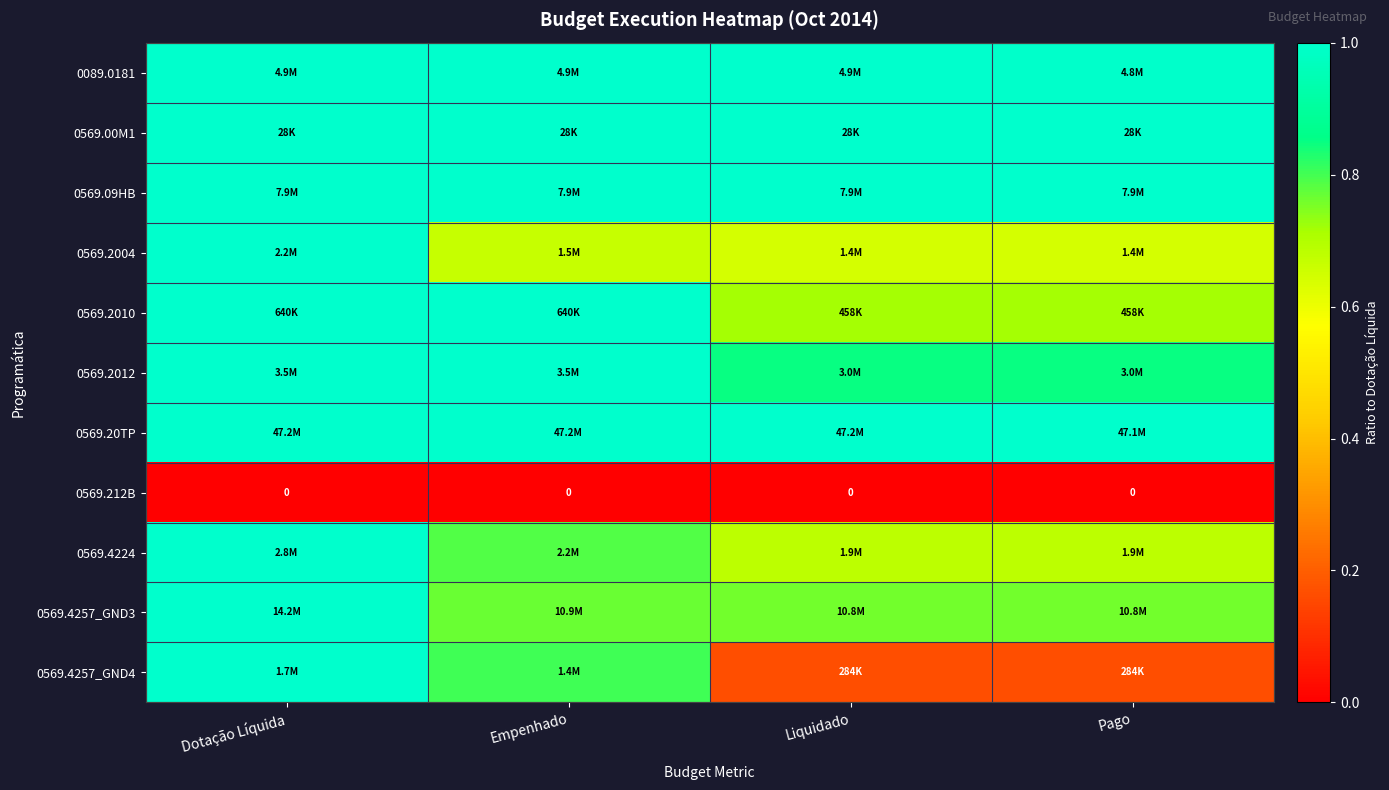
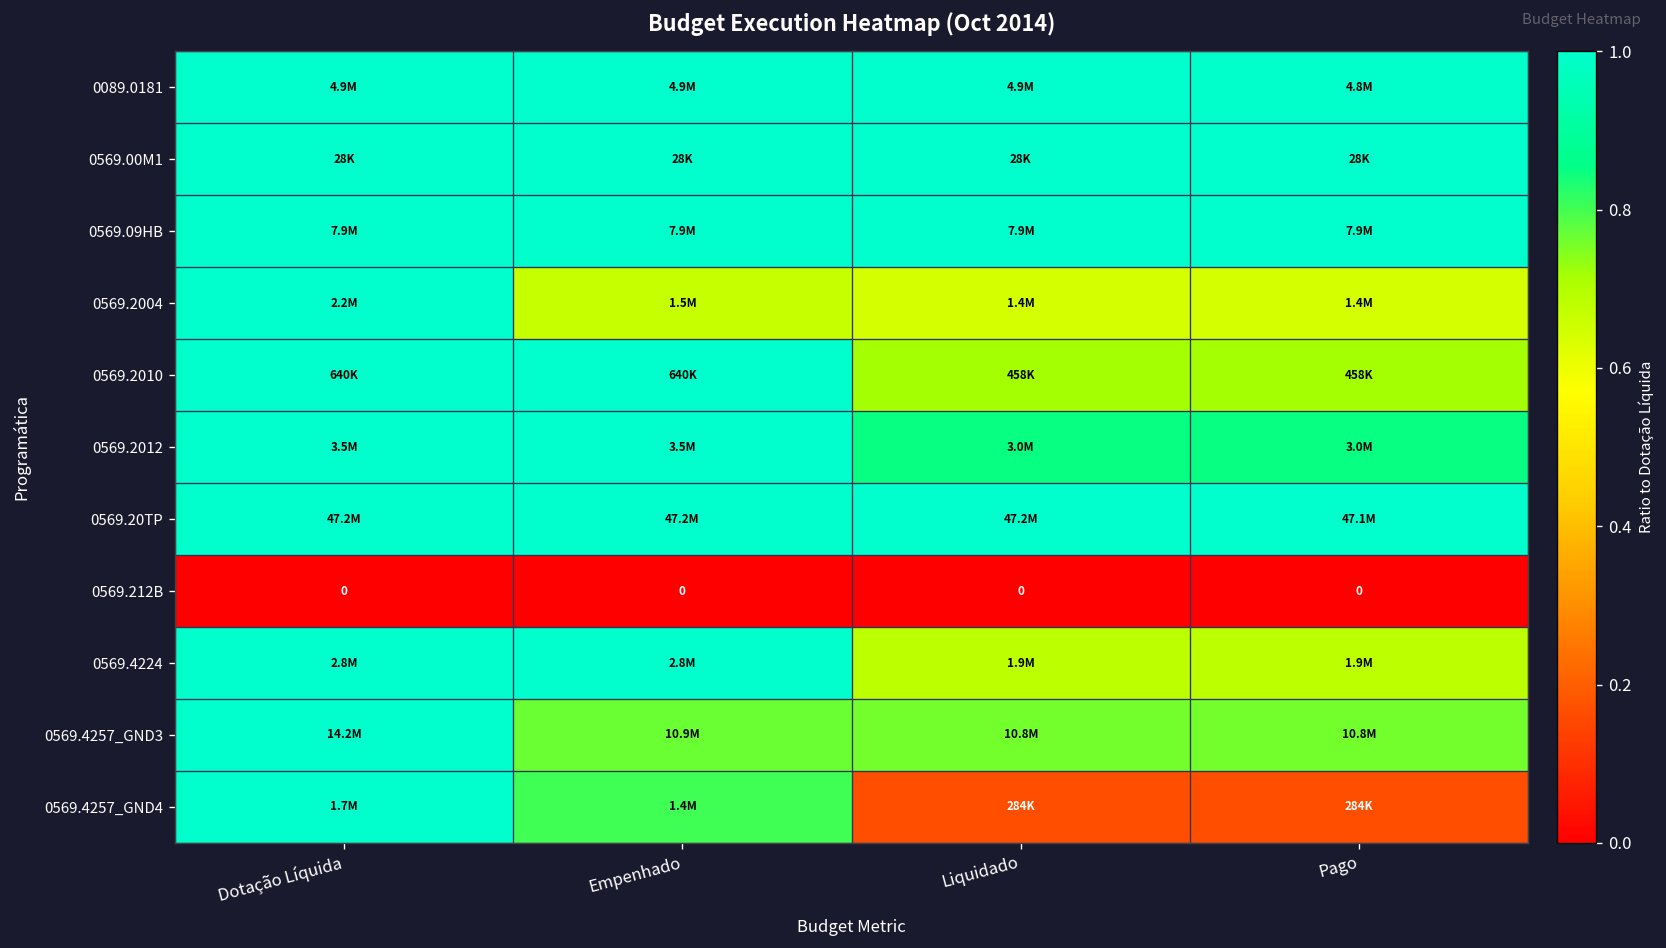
  {
    "0089.0181": {
      "Dotação Líquida": "4.9M",
      "Empenhado": "4.9M",
      "Liquidado": "4.9M",
      "Pago": "4.8M"
    },
    "0569.00M1": {
      "Dotação Líquida": "28K",
      "Empenhado": "28K",
      "Liquidado": "28K",
      "Pago": "28K"
    },
    "0569.09HB": {
      "Dotação Líquida": "7.9M",
      "Empenhado": "7.9M",
      "Liquidado": "7.9M",
      "Pago": "7.9M"
    },
    "0569.2004": {
      "Dotação Líquida": "2.2M",
      "Empenhado": "1.5M",
      "Liquidado": "1.4M",
      "Pago": "1.4M"
    },
    "0569.2010": {
      "Dotação Líquida": "640K",
      "Empenhado": "640K",
      "Liquidado": "458K",
      "Pago": "458K"
    },
    "0569.2012": {
      "Dotação Líquida": "3.5M",
      "Empenhado": "3.5M",
      "Liquidado": "3.0M",
      "Pago": "3.0M"
    },
    "0569.20TP": {
      "Dotação Líquida": "47.2M",
      "Empenhado": "47.2M",
      "Liquidado": "47.2M",
      "Pago": "47.1M"
    },
    "0569.212B": {
      "Dotação Líquida": "0",
      "Empenhado": "0",
      "Liquidado": "0",
      "Pago": "0"
    },
    "0569.4224": {
      "Dotação Líquida": "2.8M",
-     "Empenhado": "2.2M",
+     "Empenhado": "2.8M",
      "Liquidado": "1.9M",
      "Pago": "1.9M"
    },
    "0569.4257_GND3": {
      "Dotação Líquida": "14.2M",
      "Empenhado": "10.9M",
      "Liquidado": "10.8M",
      "Pago": "10.8M"
    },
    "0569.4257_GND4": {
      "Dotação Líquida": "1.7M",
      "Empenhado": "1.4M",
      "Liquidado": "284K",
      "Pago": "284K"
    }
  }
